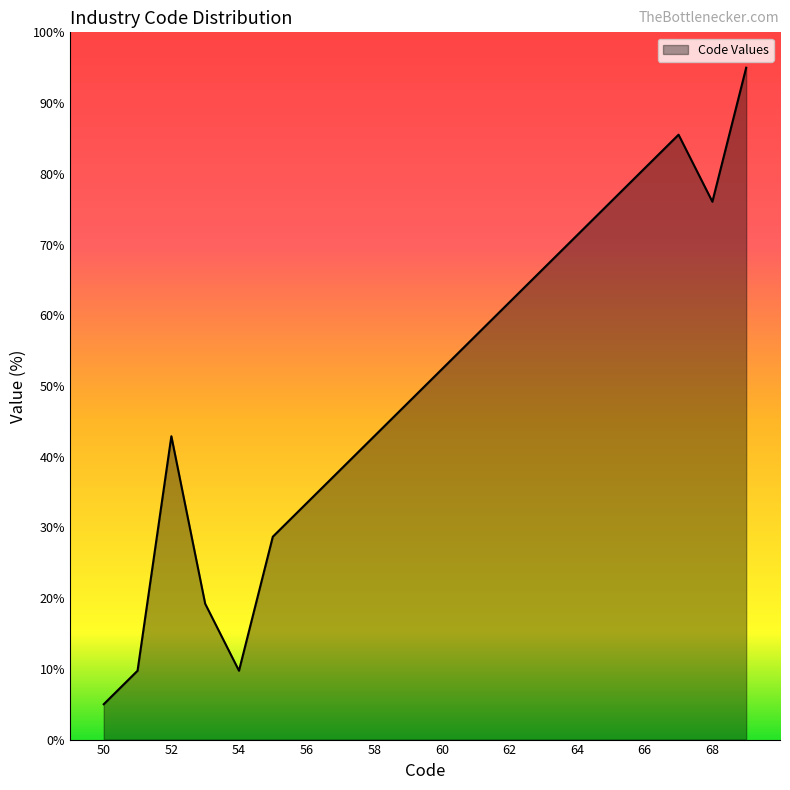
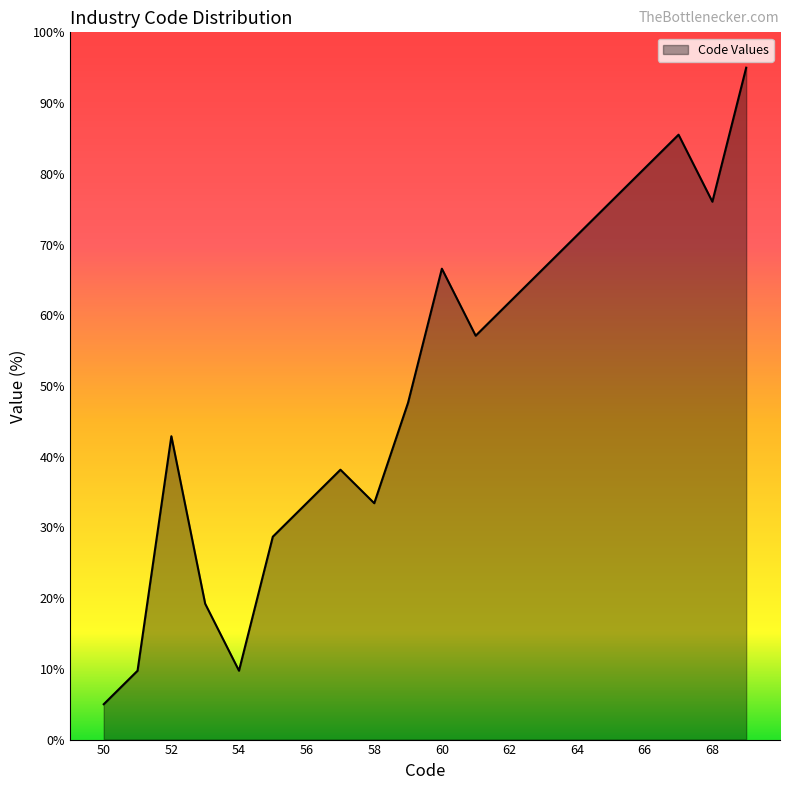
  {
    "50": "5%",
    "52": "43%",
    "54": "10%",
    "56": "33%",
-   "58": "43%",
-   "60": "52%",
+   "58": "33%",
+   "60": "67%",
    "62": "62%",
    "64": "71%",
    "66": "81%",
    "68": "76%"
  }
